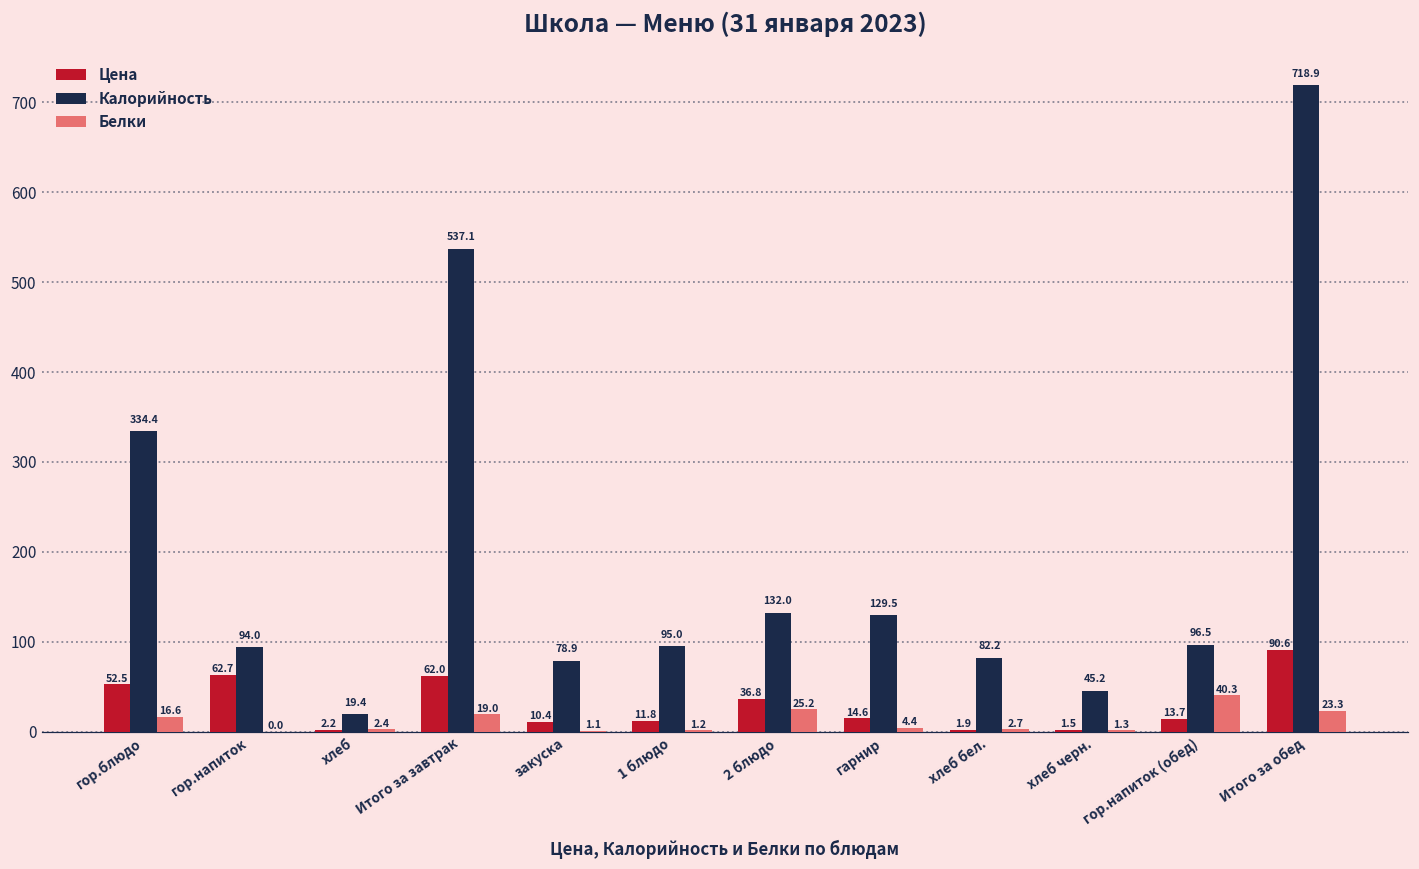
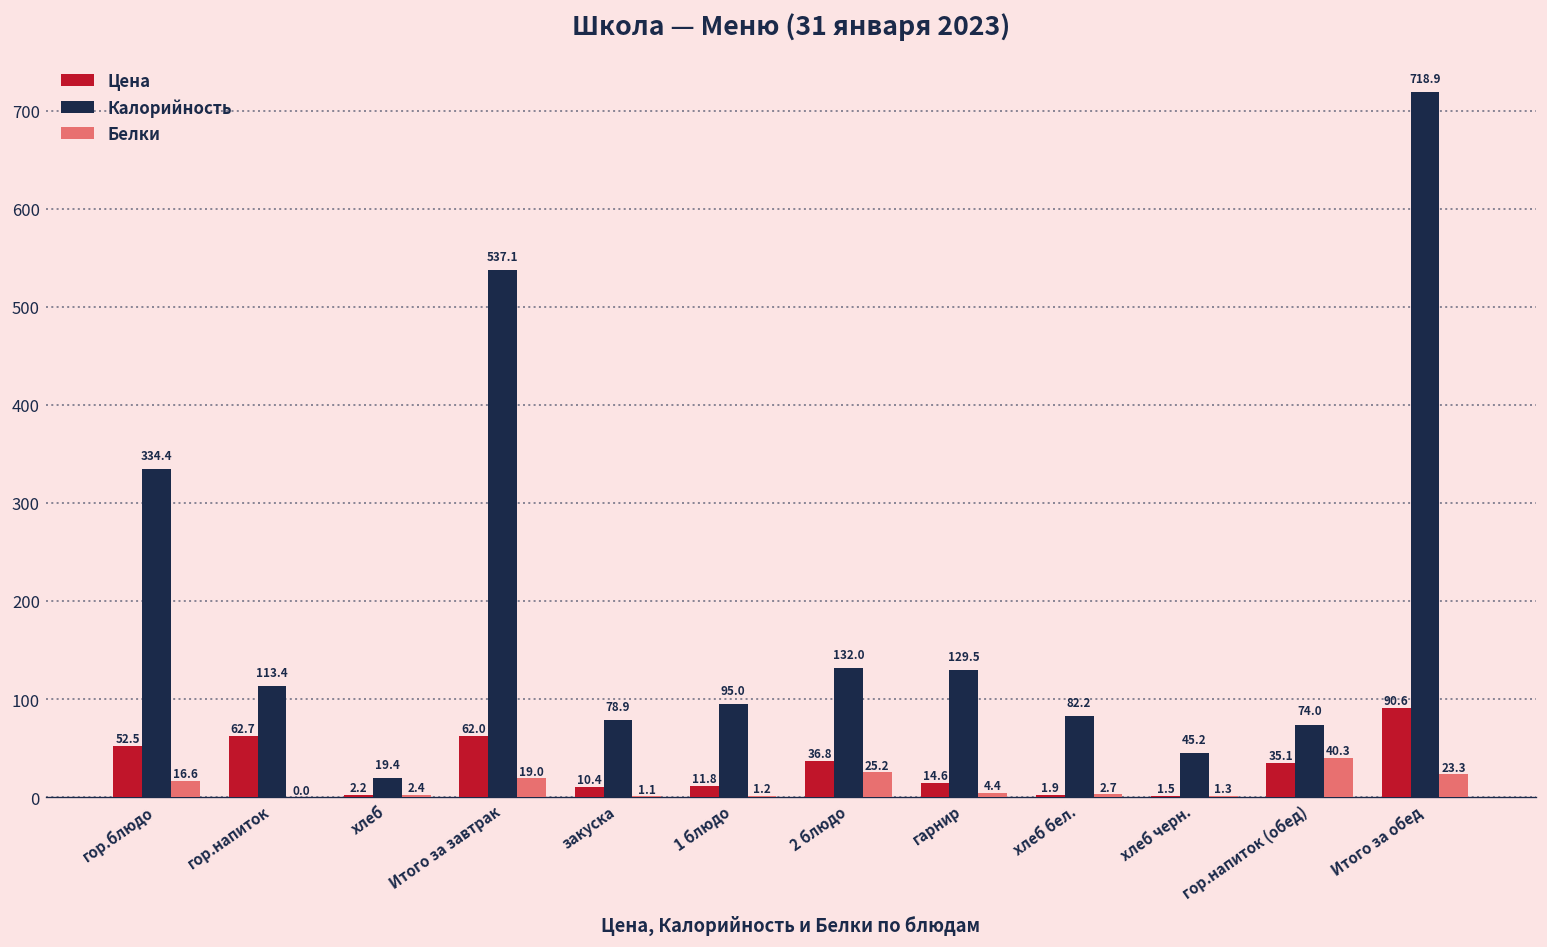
  {
    "Цена": {
      "гор.блюдо": 52.5,
      "гор.напиток": 62.7,
      "хлеб": 2.2,
      "Итого за завтрак": 62.0,
      "закуска": 10.4,
      "1 блюдо": 11.8,
      "2 блюдо": 36.8,
      "гарнир": 14.6,
      "хлеб бел.": 1.9,
      "хлеб черн.": 1.5,
-     "гор.напиток (обед)": 13.7,
+     "гор.напиток (обед)": 35.1,
      "Итого за обед": 90.6
    },
    "Калорийность": {
      "гор.блюдо": 334.4,
-     "гор.напиток": 94.0,
+     "гор.напиток": 113.4,
      "хлеб": 19.4,
      "Итого за завтрак": 537.1,
      "закуска": 78.9,
      "1 блюдо": 95.0,
      "2 блюдо": 132.0,
      "гарнир": 129.5,
      "хлеб бел.": 82.2,
      "хлеб черн.": 45.2,
-     "гор.напиток (обед)": 96.5,
+     "гор.напиток (обед)": 74.0,
      "Итого за обед": 718.9
    },
    "Белки": {
      "гор.блюдо": 16.6,
      "гор.напиток": 0.0,
      "хлеб": 2.4,
      "Итого за завтрак": 19.0,
      "закуска": 1.1,
      "1 блюдо": 1.2,
      "2 блюдо": 25.2,
      "гарнир": 4.4,
      "хлеб бел.": 2.7,
      "хлеб черн.": 1.3,
      "гор.напиток (обед)": 40.3,
      "Итого за обед": 23.3
    }
  }
